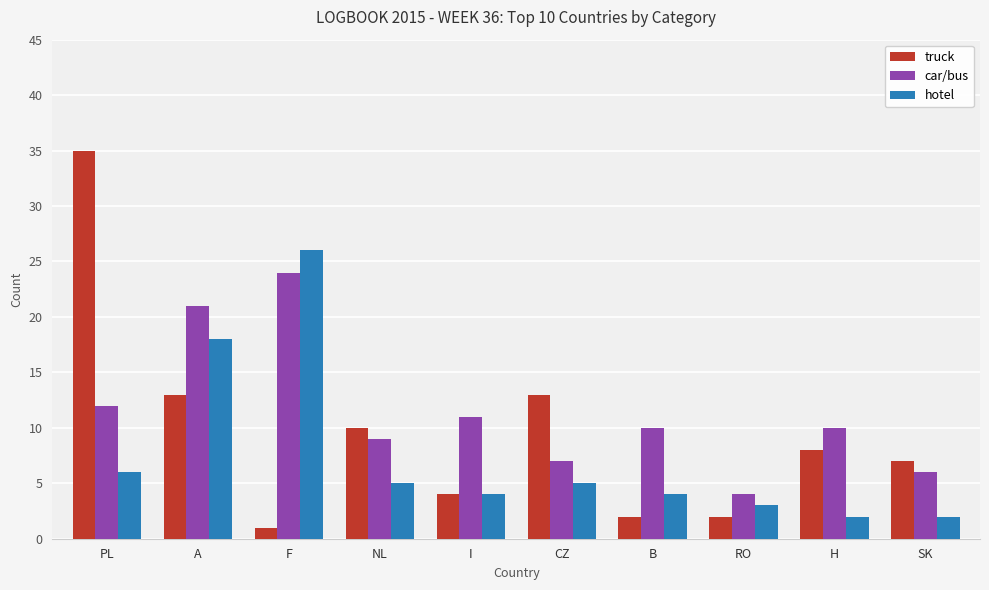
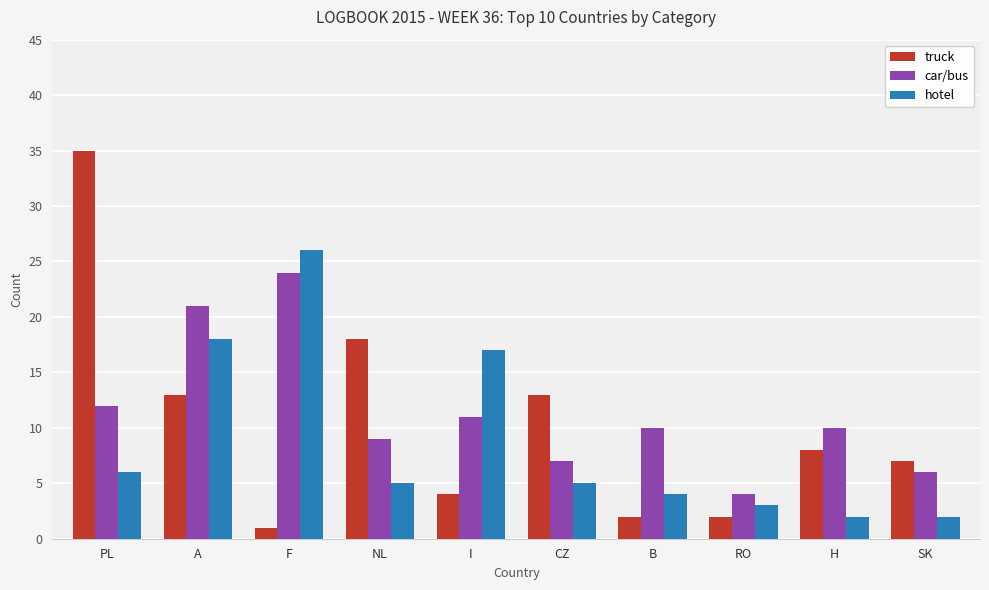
  {
    "truck": {
      "PL": 35,
      "A": 13,
      "F": 1,
-     "NL": 10,
+     "NL": 18,
      "I": 4,
      "CZ": 13,
      "B": 2,
      "RO": 2,
      "H": 8,
      "SK": 7
    },
    "car/bus": {
      "PL": 12,
      "A": 21,
      "F": 24,
      "NL": 9,
      "I": 11,
      "CZ": 7,
      "B": 10,
      "RO": 4,
      "H": 10,
      "SK": 6
    },
    "hotel": {
      "PL": 6,
      "A": 18,
      "F": 26,
      "NL": 5,
-     "I": 4,
+     "I": 17,
      "CZ": 5,
      "B": 4,
      "RO": 3,
      "H": 2,
      "SK": 2
    }
  }
